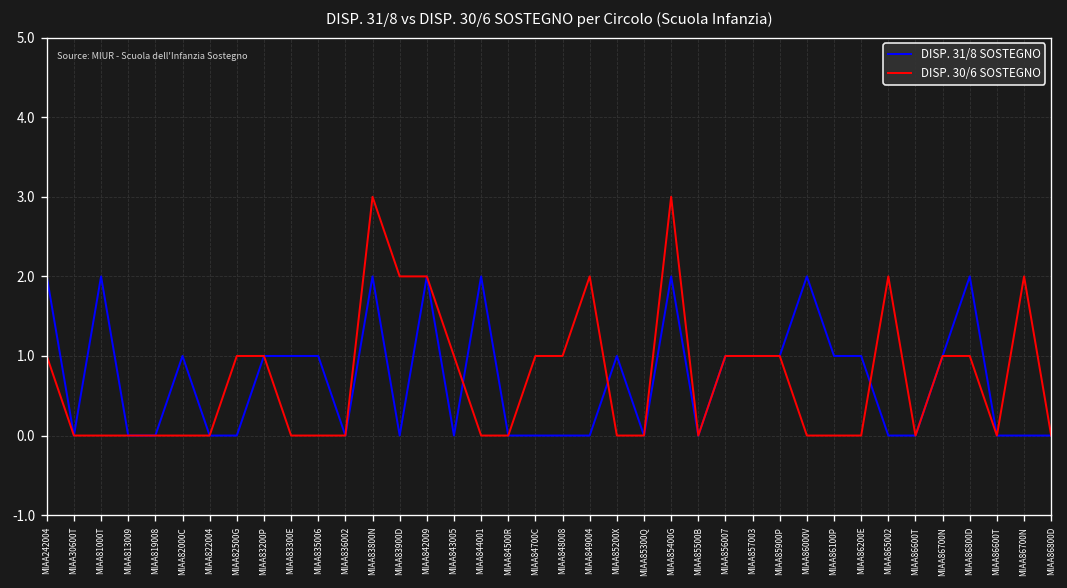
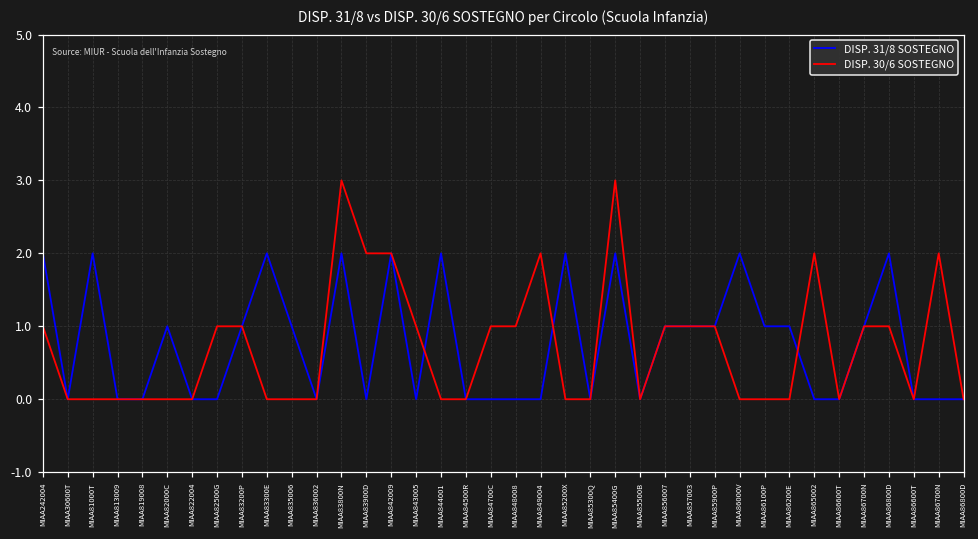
  {
    "DISP. 31/8 SOSTEGNO": {
      "MIAA242004": 2,
      "MIAA81000T": 2,
      "MIAA82000C": 1,
      "MIAA82500G": 0,
-     "MIAA83300E": 1,
+     "MIAA83300E": 2,
      "MIAA835006": 1,
      "MIAA83800N": 2,
      "MIAA83900D": 0,
      "MIAA843005": 0,
      "MIAA844001": 2,
      "MIAA84700C": 0,
      "MIAA848008": 0,
      "MIAA849004": 0,
-     "MIAA85200X": 1,
+     "MIAA85200X": 2,
      "MIAA85400G": 2,
      "MIAA86000V": 2,
      "MIAA86100P": 1,
      "MIAA86200E": 1,
      "MIAA865002": 0
    },
    "DISP. 30/6 SOSTEGNO": {
      "MIAA242004": 1,
      "MIAA81000T": 0,
      "MIAA82000C": 0,
      "MIAA82500G": 1,
      "MIAA83300E": 0,
      "MIAA835006": 0,
      "MIAA83800N": 3,
      "MIAA83900D": 2,
      "MIAA843005": 1,
      "MIAA844001": 0,
      "MIAA84700C": 1,
      "MIAA848008": 1,
      "MIAA849004": 2,
      "MIAA85200X": 0,
      "MIAA85400G": 3,
      "MIAA86000V": 0,
      "MIAA86100P": 0,
      "MIAA86200E": 0,
      "MIAA865002": 2
    }
  }
